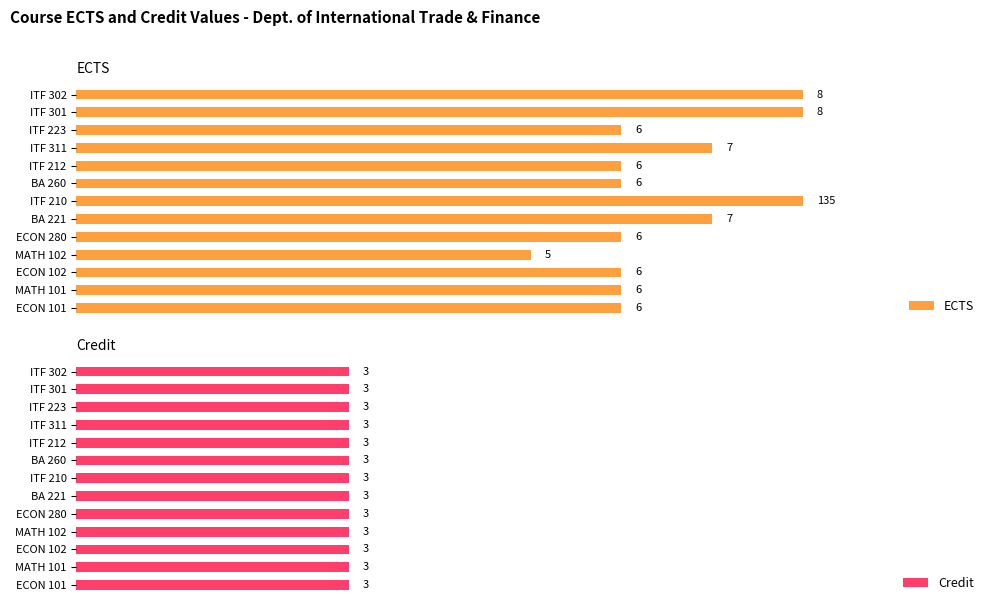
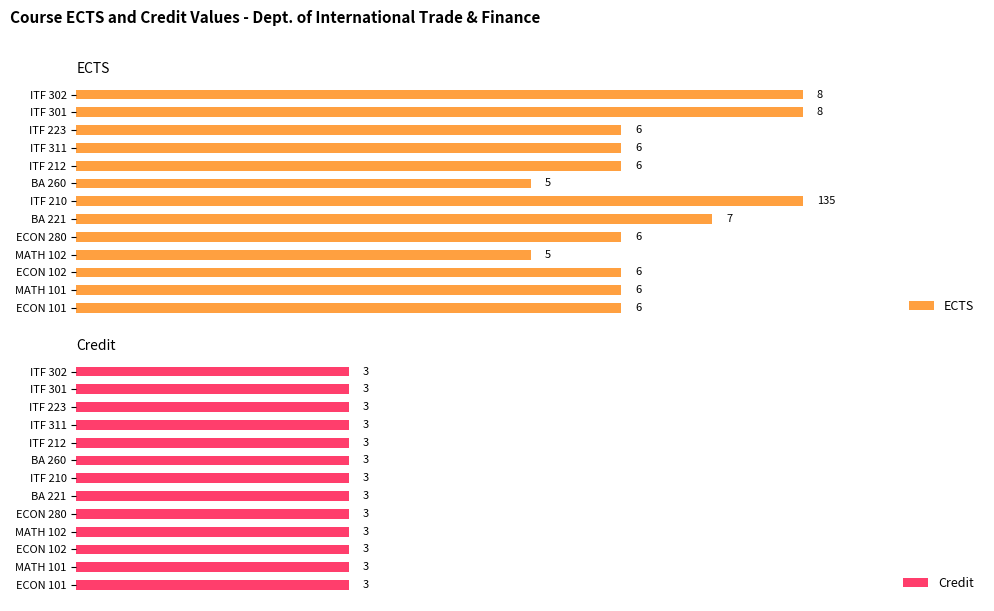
  {
    "ECTS": {
      "ITF 302": 8,
      "ITF 301": 8,
      "ITF 223": 6,
-     "ITF 311": 7,
+     "ITF 311": 6,
      "ITF 212": 6,
-     "BA 260": 6,
+     "BA 260": 5,
      "BA 221": 7,
      "ECON 280": 6,
      "MATH 102": 5,
      "ECON 102": 6,
      "MATH 101": 6,
      "ECON 101": 6
    },
    "Credit": {
      "ITF 302": 3,
      "ITF 301": 3,
      "ITF 223": 3,
      "ITF 311": 3,
      "ITF 212": 3,
      "BA 260": 3,
      "ITF 210": 3,
      "BA 221": 3,
      "ECON 280": 3,
      "MATH 102": 3,
      "ECON 102": 3,
      "MATH 101": 3,
      "ECON 101": 3
    }
  }
